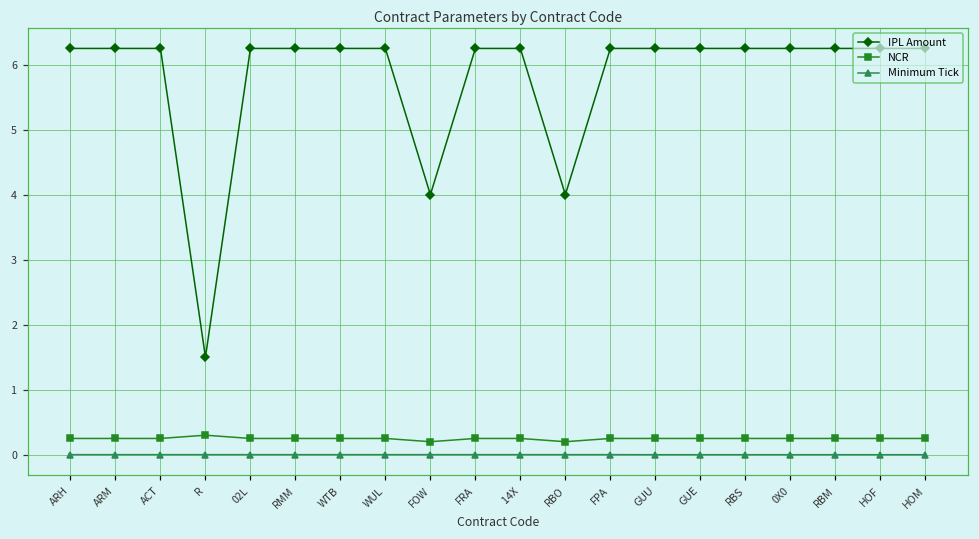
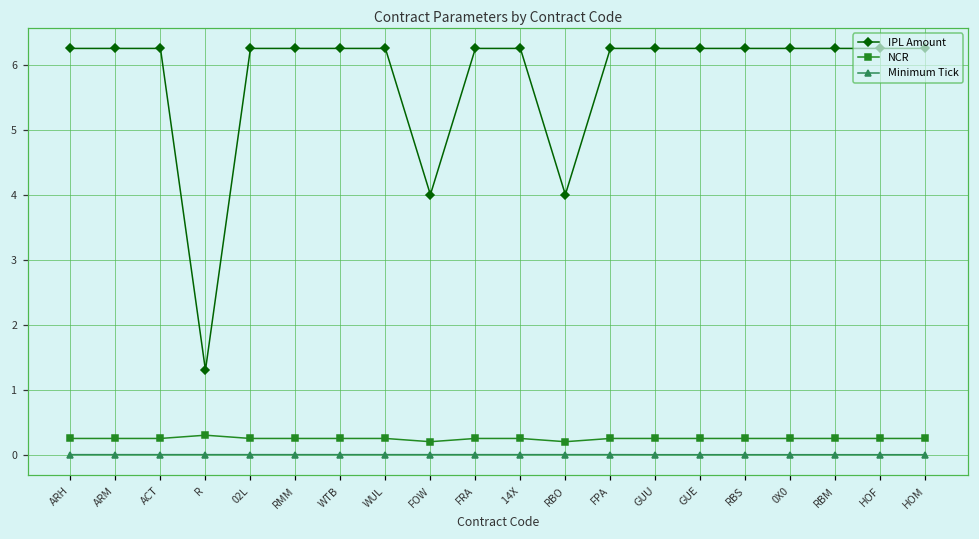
  {
    "IPL Amount": {
      "ARH": 6.3,
      "ARM": 6.3,
      "ACT": 6.3,
-     "R": 1.5,
+     "R": 1.3,
      "02L": 6.3,
      "RMM": 6.3,
      "WTB": 6.3,
      "WUL": 6.3,
      "FOW": 4.0,
      "FRA": 6.3,
      "14X": 6.3,
      "RBO": 4.0,
      "FPA": 6.3,
      "GUU": 6.3,
      "GUE": 6.3,
      "RBS": 6.3,
      "0X0": 6.3,
      "RBM": 6.3
    }
  }
